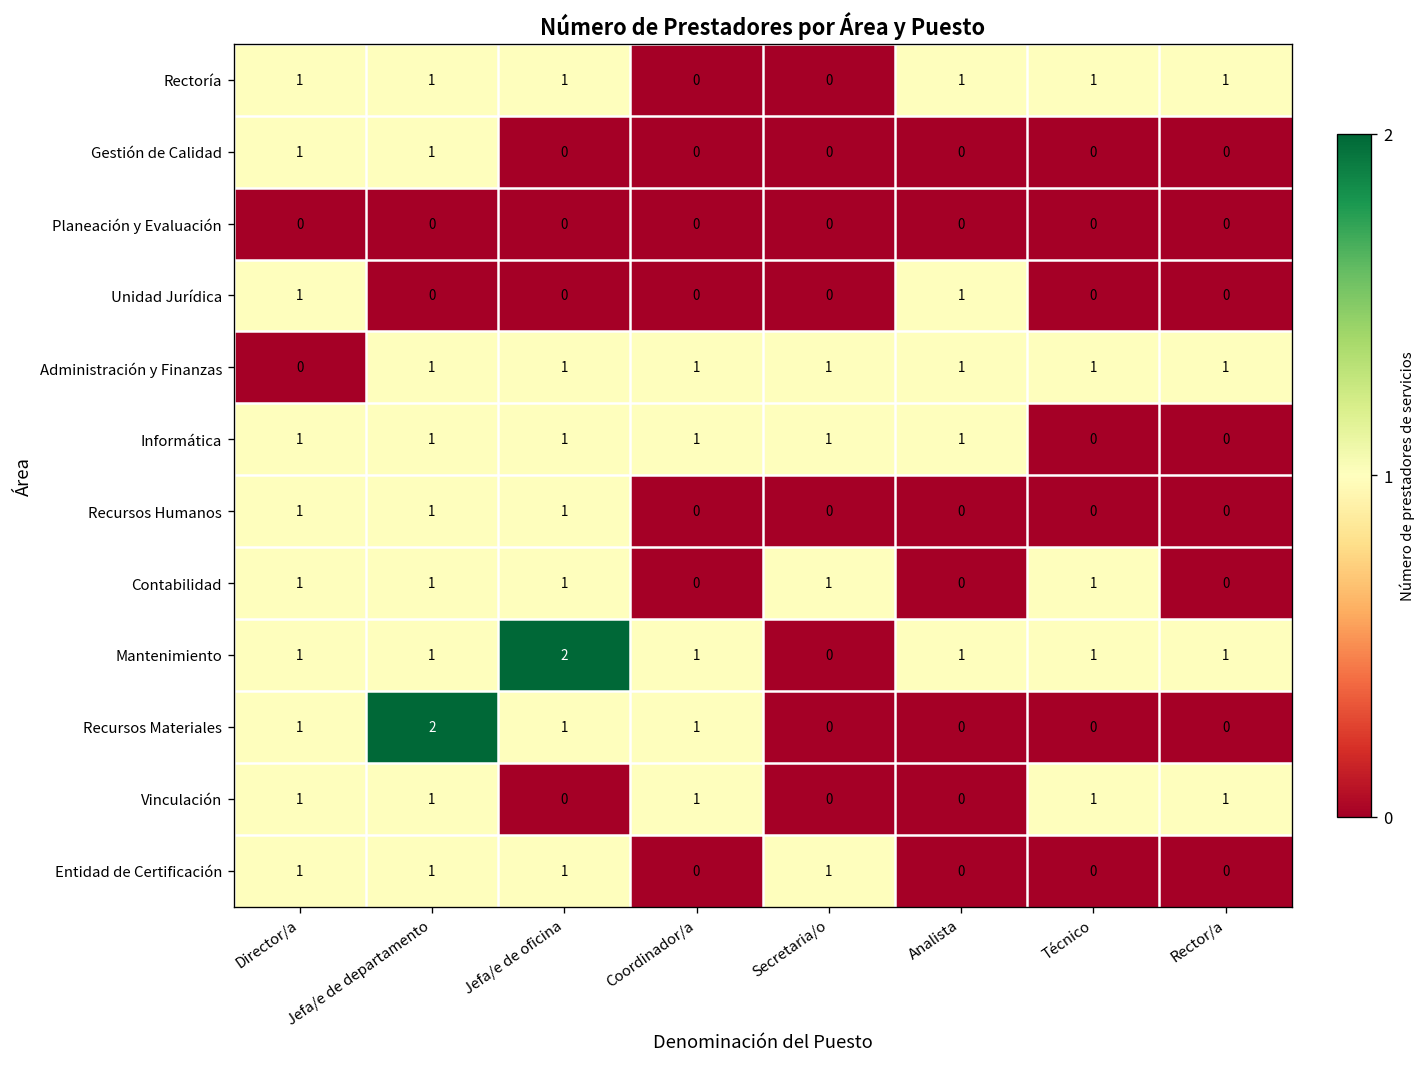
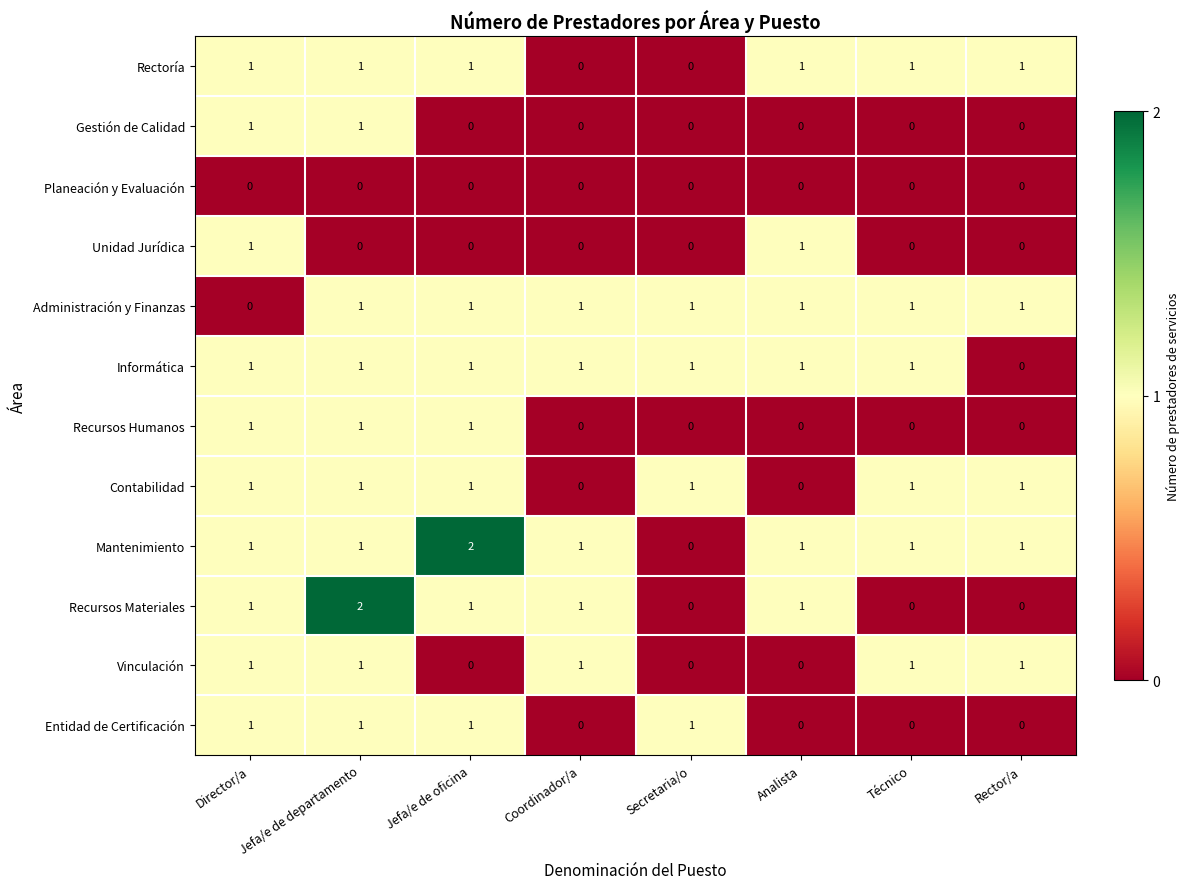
  {
    "Rectoría": {
      "Director/a": 1,
      "Jefa/e de departamento": 1,
      "Jefa/e de oficina": 1,
      "Coordinador/a": 0,
      "Secretaria/o": 0,
      "Analista": 1,
      "Técnico": 1,
      "Rector/a": 1
    },
    "Gestión de Calidad": {
      "Director/a": 1,
      "Jefa/e de departamento": 1,
      "Jefa/e de oficina": 0,
      "Coordinador/a": 0,
      "Secretaria/o": 0,
      "Analista": 0,
      "Técnico": 0,
      "Rector/a": 0
    },
    "Planeación y Evaluación": {
      "Director/a": 0,
      "Jefa/e de departamento": 0,
      "Jefa/e de oficina": 0,
      "Coordinador/a": 0,
      "Secretaria/o": 0,
      "Analista": 0,
      "Técnico": 0,
      "Rector/a": 0
    },
    "Unidad Jurídica": {
      "Director/a": 1,
      "Jefa/e de departamento": 0,
      "Jefa/e de oficina": 0,
      "Coordinador/a": 0,
      "Secretaria/o": 0,
      "Analista": 1,
      "Técnico": 0,
      "Rector/a": 0
    },
    "Administración y Finanzas": {
      "Director/a": 0,
      "Jefa/e de departamento": 1,
      "Jefa/e de oficina": 1,
      "Coordinador/a": 1,
      "Secretaria/o": 1,
      "Analista": 1,
      "Técnico": 1,
      "Rector/a": 1
    },
    "Informática": {
      "Director/a": 1,
      "Jefa/e de departamento": 1,
      "Jefa/e de oficina": 1,
      "Coordinador/a": 1,
      "Secretaria/o": 1,
      "Analista": 1,
-     "Técnico": 0,
+     "Técnico": 1,
      "Rector/a": 0
    },
    "Recursos Humanos": {
      "Director/a": 1,
      "Jefa/e de departamento": 1,
      "Jefa/e de oficina": 1,
      "Coordinador/a": 0,
      "Secretaria/o": 0,
      "Analista": 0,
      "Técnico": 0,
      "Rector/a": 0
    },
    "Contabilidad": {
      "Director/a": 1,
      "Jefa/e de departamento": 1,
      "Jefa/e de oficina": 1,
      "Coordinador/a": 0,
      "Secretaria/o": 1,
      "Analista": 0,
      "Técnico": 1,
-     "Rector/a": 0
+     "Rector/a": 1
    },
    "Mantenimiento": {
      "Director/a": 1,
      "Jefa/e de departamento": 1,
      "Jefa/e de oficina": 2,
      "Coordinador/a": 1,
      "Secretaria/o": 0,
      "Analista": 1,
      "Técnico": 1,
      "Rector/a": 1
    },
    "Recursos Materiales": {
      "Director/a": 1,
      "Jefa/e de departamento": 2,
      "Jefa/e de oficina": 1,
      "Coordinador/a": 1,
      "Secretaria/o": 0,
-     "Analista": 0,
+     "Analista": 1,
      "Técnico": 0,
      "Rector/a": 0
    },
    "Vinculación": {
      "Director/a": 1,
      "Jefa/e de departamento": 1,
      "Jefa/e de oficina": 0,
      "Coordinador/a": 1,
      "Secretaria/o": 0,
      "Analista": 0,
      "Técnico": 1,
      "Rector/a": 1
    },
    "Entidad de Certificación": {
      "Director/a": 1,
      "Jefa/e de departamento": 1,
      "Jefa/e de oficina": 1,
      "Coordinador/a": 0,
      "Secretaria/o": 1,
      "Analista": 0,
      "Técnico": 0,
      "Rector/a": 0
    }
  }
